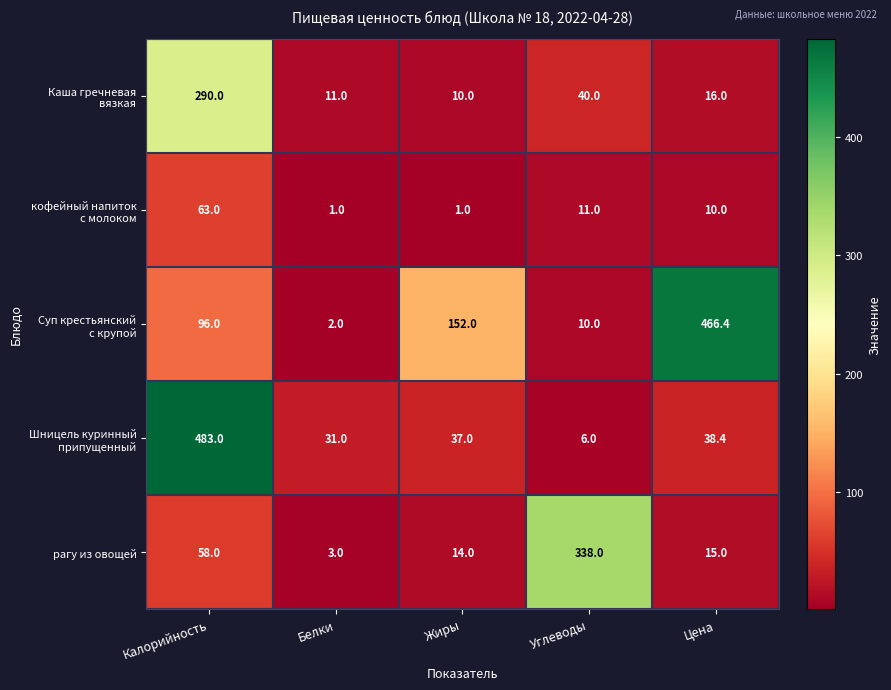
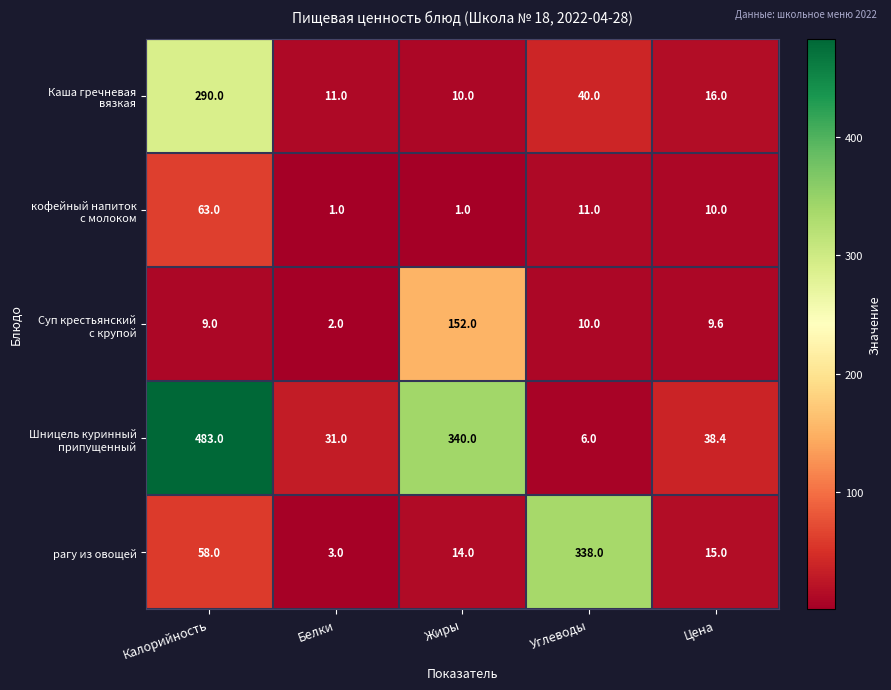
  {
    "Каша гречневая вязкая": {
      "Калорийность": 290.0,
      "Белки": 11.0,
      "Жиры": 10.0,
      "Углеводы": 40.0,
      "Цена": 16.0
    },
    "кофейный напиток с молоком": {
      "Калорийность": 63.0,
      "Белки": 1.0,
      "Жиры": 1.0,
      "Углеводы": 11.0,
      "Цена": 10.0
    },
    "Суп крестьянский с крупой": {
-     "Калорийность": 96.0,
+     "Калорийность": 9.0,
      "Белки": 2.0,
      "Жиры": 152.0,
      "Углеводы": 10.0,
-     "Цена": 466.4
+     "Цена": 9.6
    },
    "Шницель куринный припущенный": {
      "Калорийность": 483.0,
      "Белки": 31.0,
-     "Жиры": 37.0,
+     "Жиры": 340.0,
      "Углеводы": 6.0,
      "Цена": 38.4
    },
    "рагу из овощей": {
      "Калорийность": 58.0,
      "Белки": 3.0,
      "Жиры": 14.0,
      "Углеводы": 338.0,
      "Цена": 15.0
    }
  }
